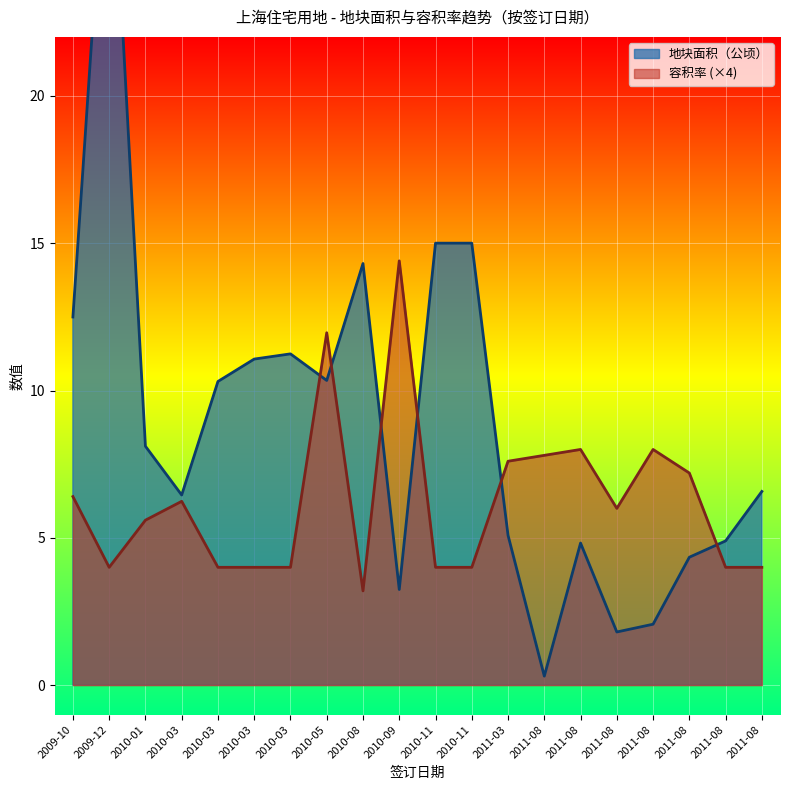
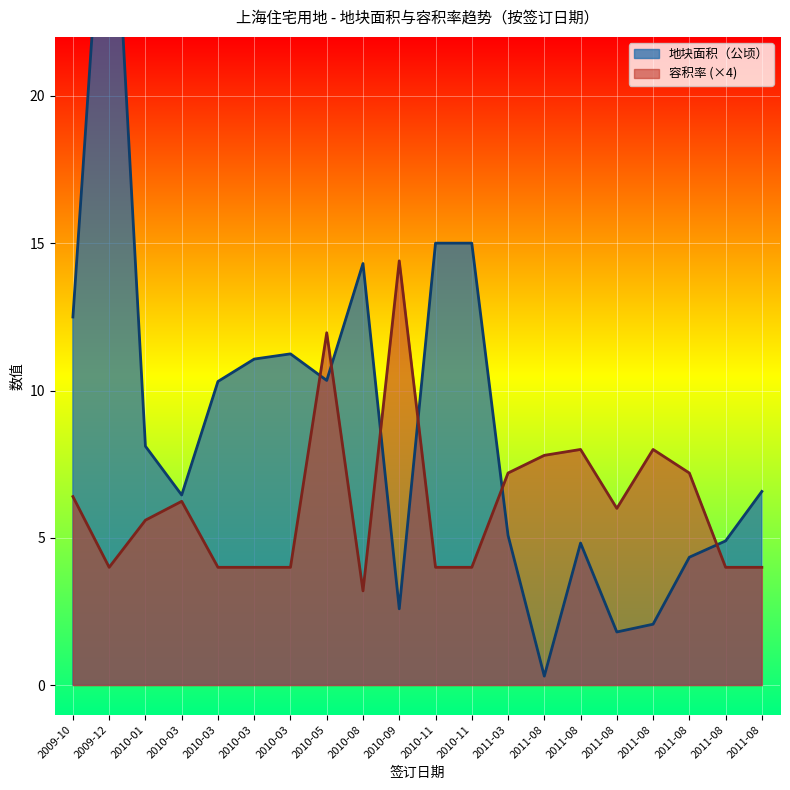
  {
    "地块面积（公顷）": {
      "2009-10": 12.5,
      "2010-01": 8.1,
      "2010-05": 10.3,
      "2010-08": 14.3,
-     "2010-09": 3.2,
+     "2010-09": 2.6,
      "2011-03": 5.1
    },
    "容积率 (×4)": {
      "2009-10": 6.4,
      "2009-12": 4.0,
      "2010-01": 5.6,
      "2010-05": 12.0,
      "2010-08": 3.2,
      "2010-09": 14.4,
-     "2011-03": 7.6
+     "2011-03": 7.2
    }
  }
